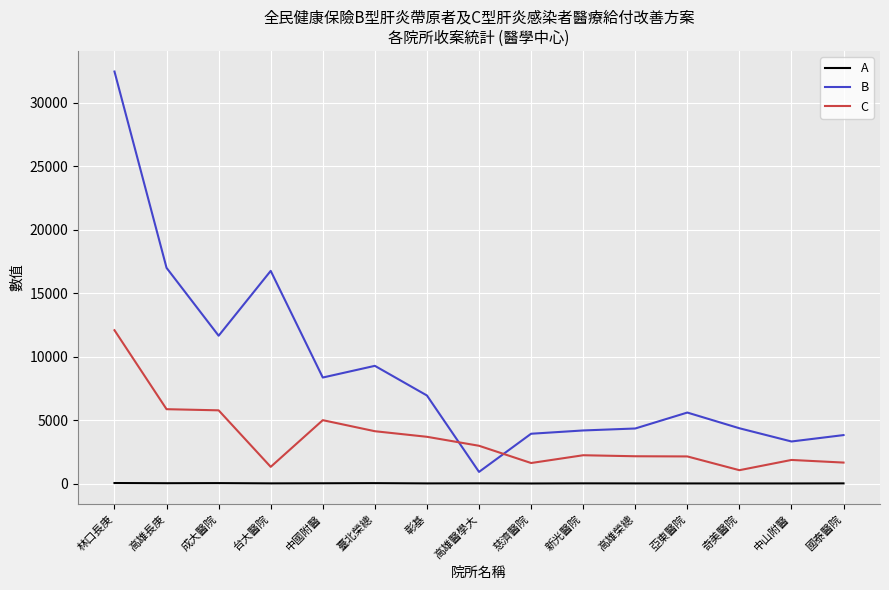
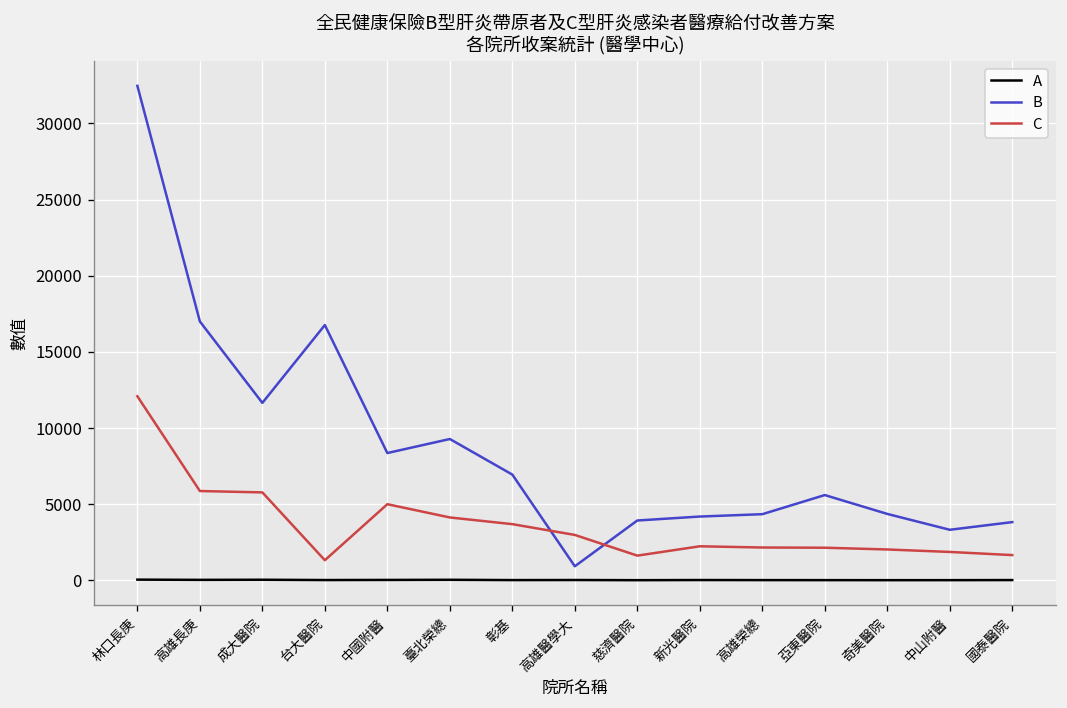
  {
    "A": {
      "林口長庚": 0,
      "高雄長庚": 0,
      "成大醫院": 0,
      "台大醫院": 0,
      "中國附醫": 0,
      "臺北榮總": 0,
      "彰基": 0,
      "高雄醫學大": 0,
      "慈濟醫院": 0,
      "新光醫院": 0,
      "高雄榮總": 0,
      "亞東醫院": 0,
      "奇美醫院": 0,
      "中山附醫": 0,
      "國泰醫院": 0
    },
    "B": {
      "林口長庚": 32500,
      "高雄長庚": 17000,
      "成大醫院": 11700,
      "台大醫院": 16800,
      "中國附醫": 8400,
      "臺北榮總": 9300,
      "彰基": 6900,
      "高雄醫學大": 900,
      "慈濟醫院": 3900,
      "新光醫院": 4200,
      "高雄榮總": 4300,
      "亞東醫院": 5600,
      "奇美醫院": 4400,
      "中山附醫": 3300,
      "國泰醫院": 3800
    },
    "C": {
      "林口長庚": 12100,
      "高雄長庚": 5900,
      "成大醫院": 5800,
      "台大醫院": 1300,
      "中國附醫": 5000,
      "臺北榮總": 4100,
      "彰基": 3700,
      "高雄醫學大": 3000,
      "慈濟醫院": 1600,
      "新光醫院": 2200,
      "高雄榮總": 2200,
      "亞東醫院": 2100,
-     "奇美醫院": 1100,
+     "奇美醫院": 2000,
      "中山附醫": 1900,
      "國泰醫院": 1700
    }
  }
